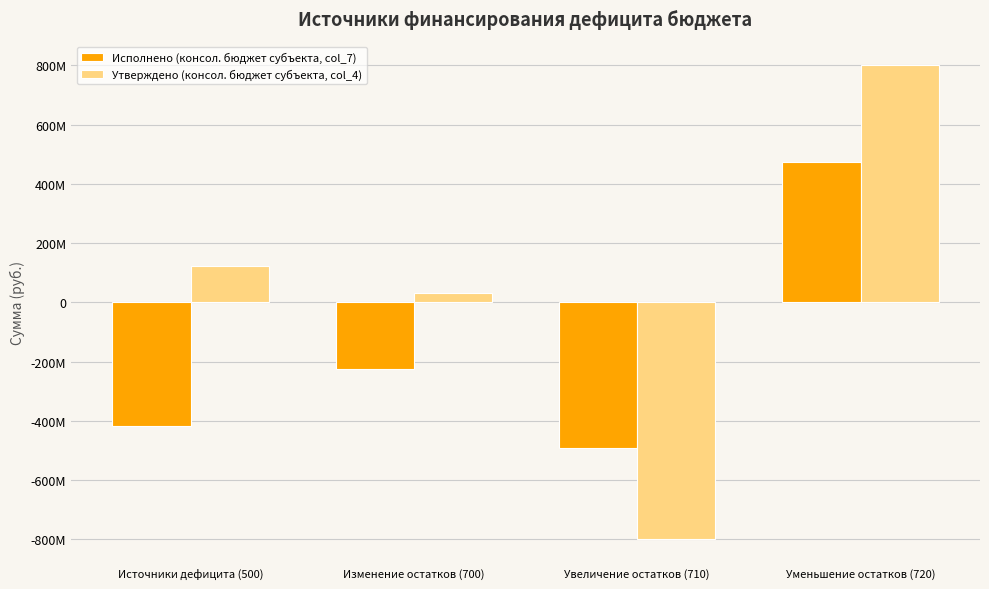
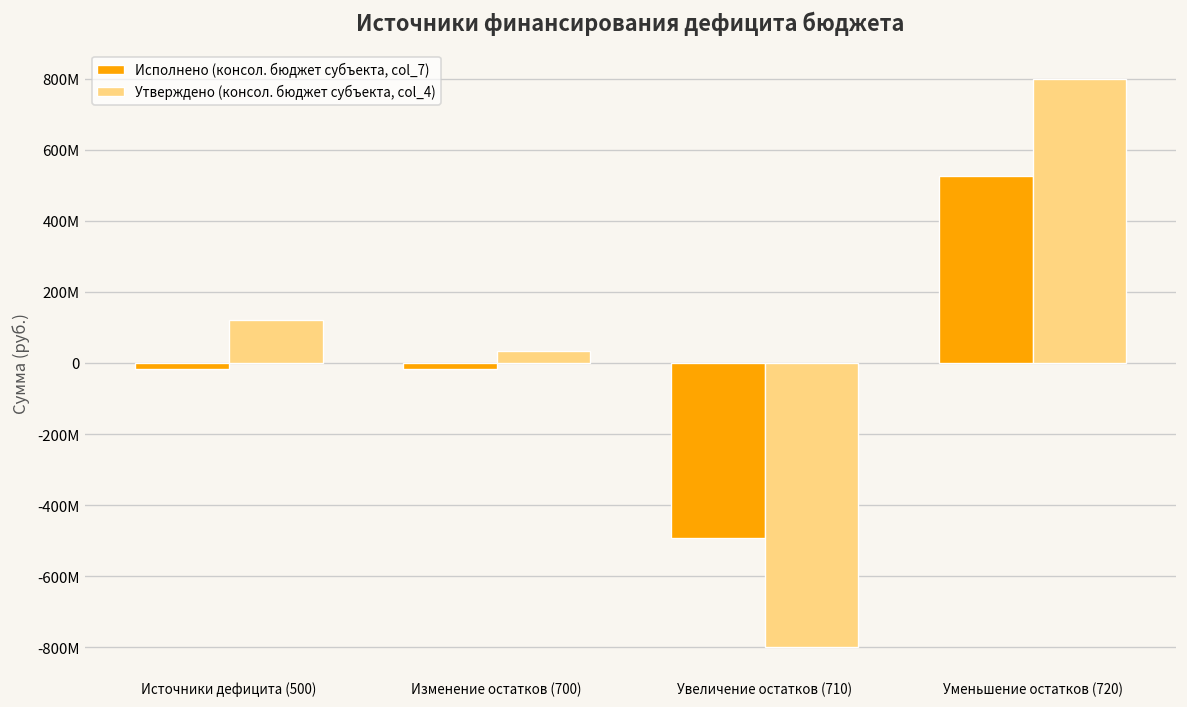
  {
    "Исполнено (консол. бюджет субъекта, col_7)": {
-     "Источники дефицита (500)": -420000000,
-     "Изменение остатков (700)": -230000000,
+     "Источники дефицита (500)": -20000000,
+     "Изменение остатков (700)": -20000000,
      "Увеличение остатков (710)": -490000000,
-     "Уменьшение остатков (720)": 480000000
+     "Уменьшение остатков (720)": 530000000
    },
    "Утверждено (консол. бюджет субъекта, col_4)": {
      "Источники дефицита (500)": 120000000,
      "Изменение остатков (700)": 30000000,
      "Увеличение остатков (710)": -800000000,
      "Уменьшение остатков (720)": 800000000
    }
  }
